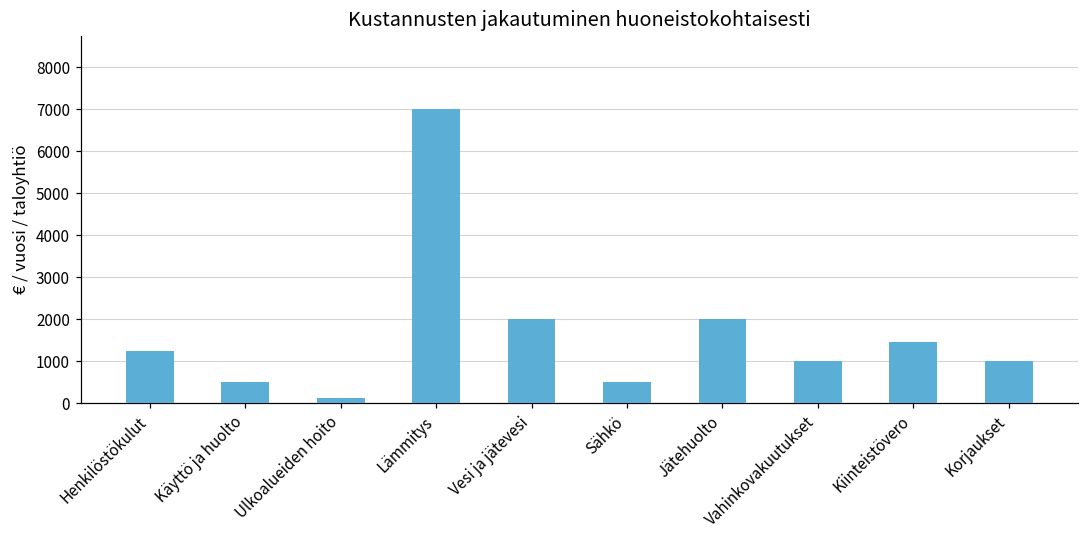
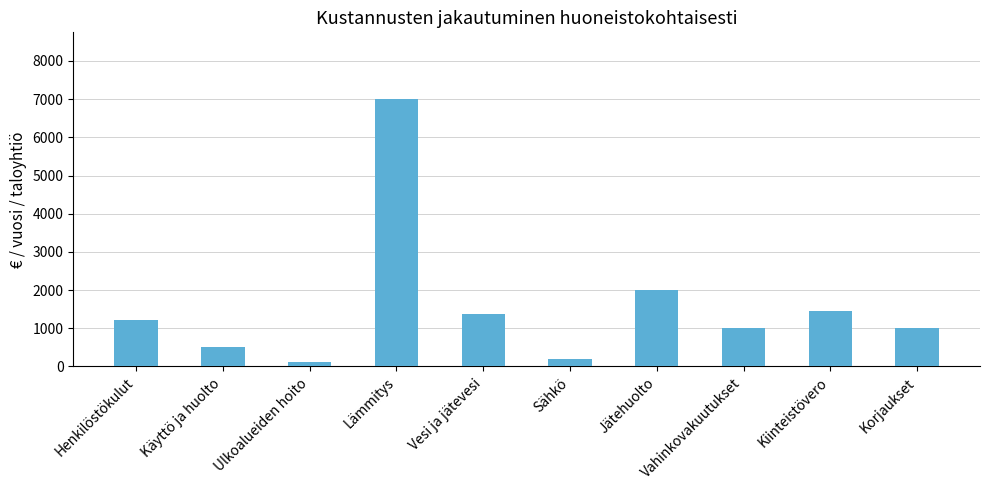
  {
    "Henkilöstökulut": 1200,
    "Käyttö ja huolto": 500,
    "Ulkoalueiden hoito": 100,
    "Lämmitys": 7000,
-   "Vesi ja jätevesi": 2000,
-   "Sähkö": 500,
+   "Vesi ja jätevesi": 1400,
+   "Sähkö": 200,
    "Jätehuolto": 2000,
    "Vahinkovakuutukset": 1000,
    "Kiinteistövero": 1500,
    "Korjaukset": 1000
  }
